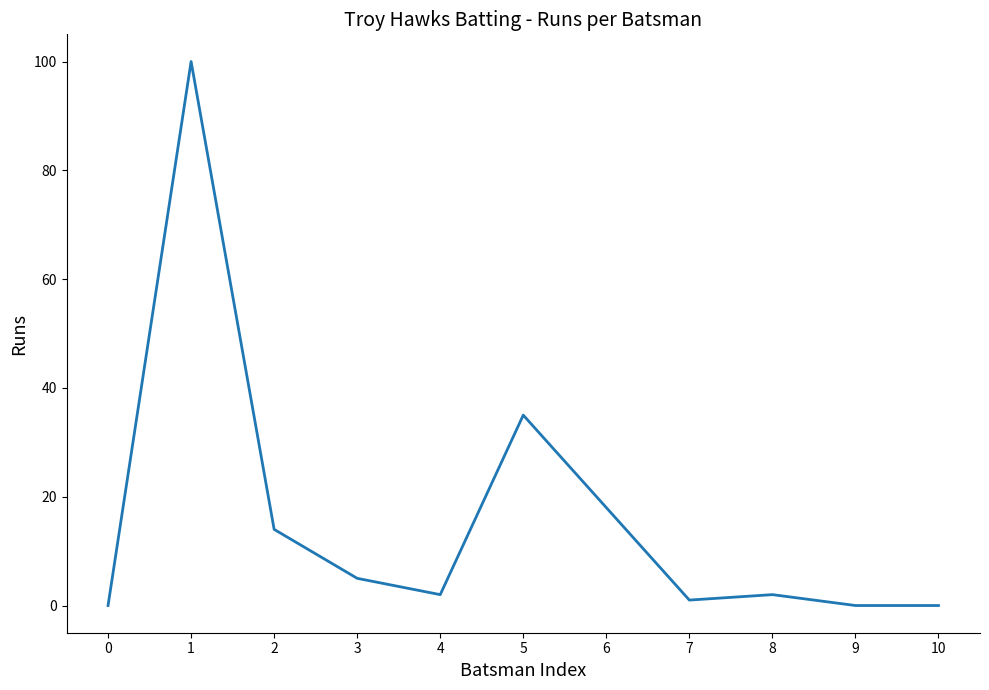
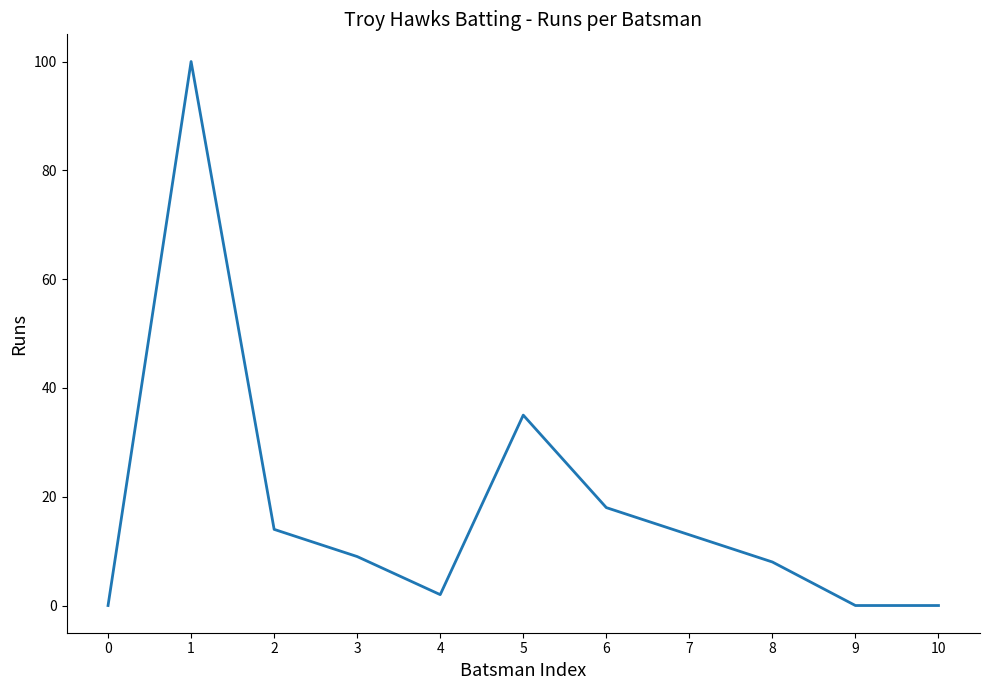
  {
    "0": 0,
    "1": 100,
    "2": 14,
-   "3": 5,
+   "3": 9,
    "4": 2,
    "5": 35,
    "6": 18,
-   "7": 1,
-   "8": 2,
+   "7": 13,
+   "8": 8,
    "9": 0,
    "10": 0
  }
